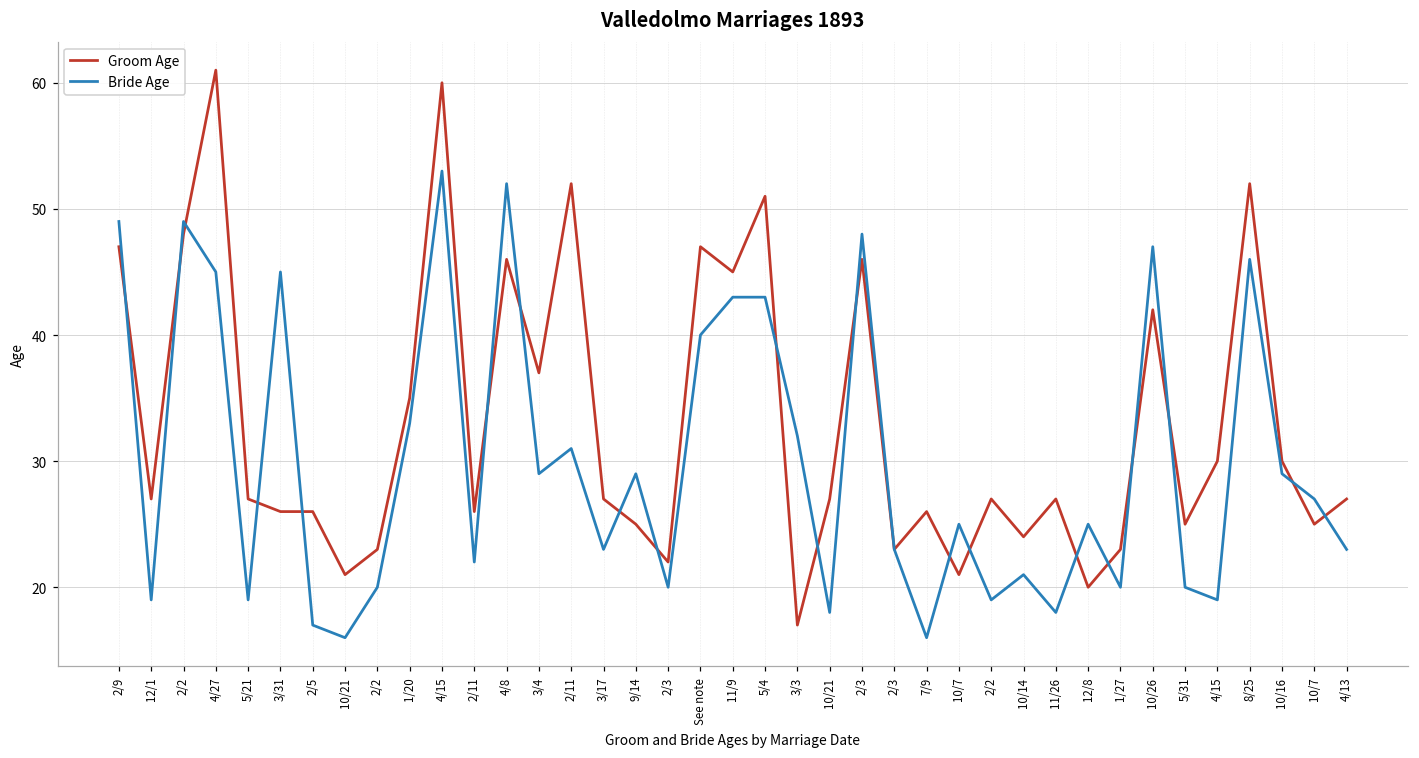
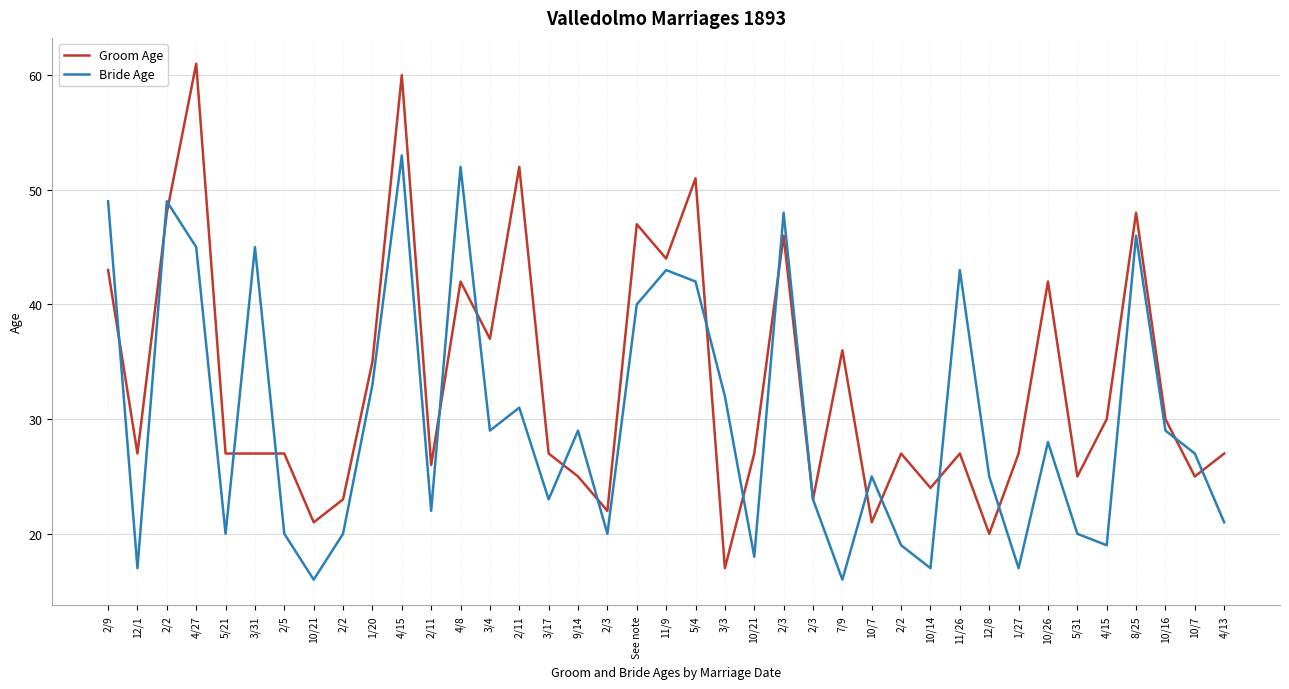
  {
    "Groom Age": {
-     "2/9": 47,
+     "2/9": 43,
      "12/1": 27,
      "4/27": 61,
      "5/21": 27,
-     "3/31": 26,
-     "2/5": 26,
+     "3/31": 27,
+     "2/5": 27,
      "1/20": 35,
-     "4/8": 46,
+     "4/8": 42,
      "3/4": 37,
      "3/17": 27,
      "9/14": 25,
      "See note": 47,
-     "11/9": 45,
+     "11/9": 44,
      "5/4": 51,
      "3/3": 17,
-     "7/9": 26,
+     "7/9": 36,
      "10/14": 24,
      "11/26": 27,
      "12/8": 20,
-     "1/27": 23,
+     "1/27": 27,
      "10/26": 42,
      "5/31": 25,
-     "8/25": 52,
+     "8/25": 48,
      "10/16": 30,
      "4/13": 27
    },
    "Bride Age": {
      "2/9": 49,
-     "12/1": 19,
+     "12/1": 17,
      "4/27": 45,
-     "5/21": 19,
+     "5/21": 20,
      "3/31": 45,
-     "2/5": 17,
+     "2/5": 20,
      "1/20": 33,
      "4/8": 52,
      "3/4": 29,
      "3/17": 23,
      "9/14": 29,
      "See note": 40,
      "11/9": 43,
-     "5/4": 43,
+     "5/4": 42,
      "3/3": 32,
      "7/9": 16,
-     "10/14": 21,
-     "11/26": 18,
+     "10/14": 17,
+     "11/26": 43,
      "12/8": 25,
-     "1/27": 20,
-     "10/26": 47,
+     "1/27": 17,
+     "10/26": 28,
      "5/31": 20,
      "8/25": 46,
      "10/16": 29,
-     "4/13": 23
+     "4/13": 21
    }
  }
